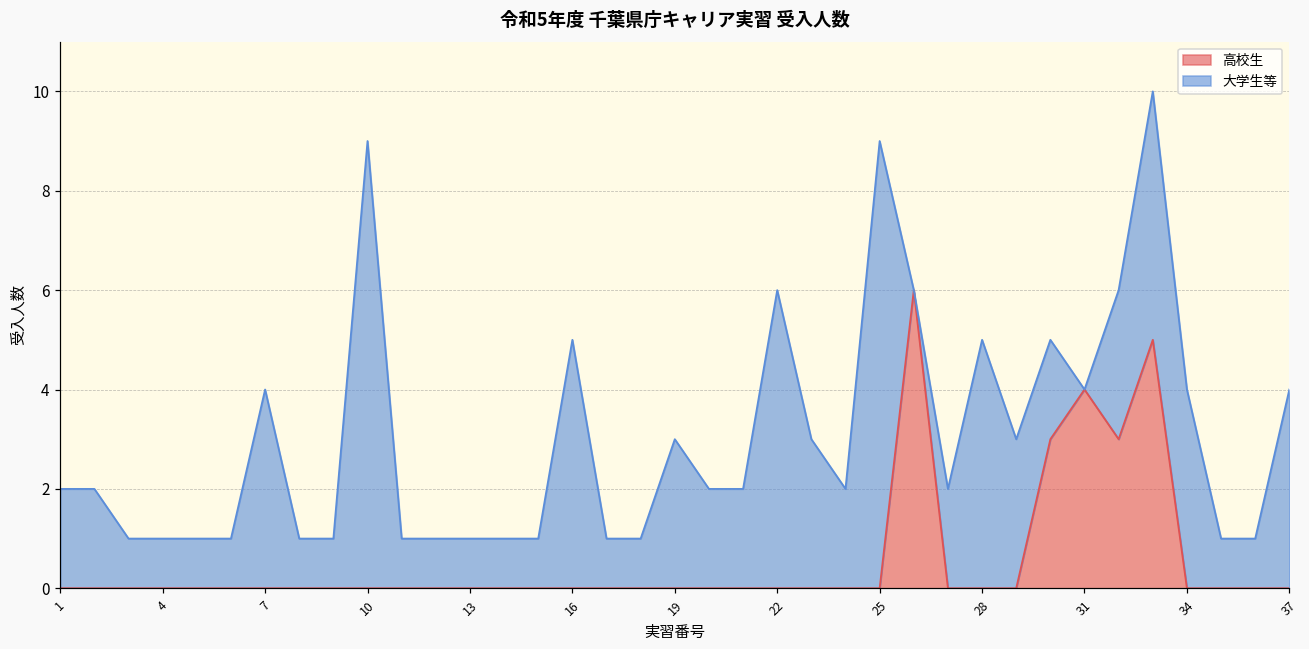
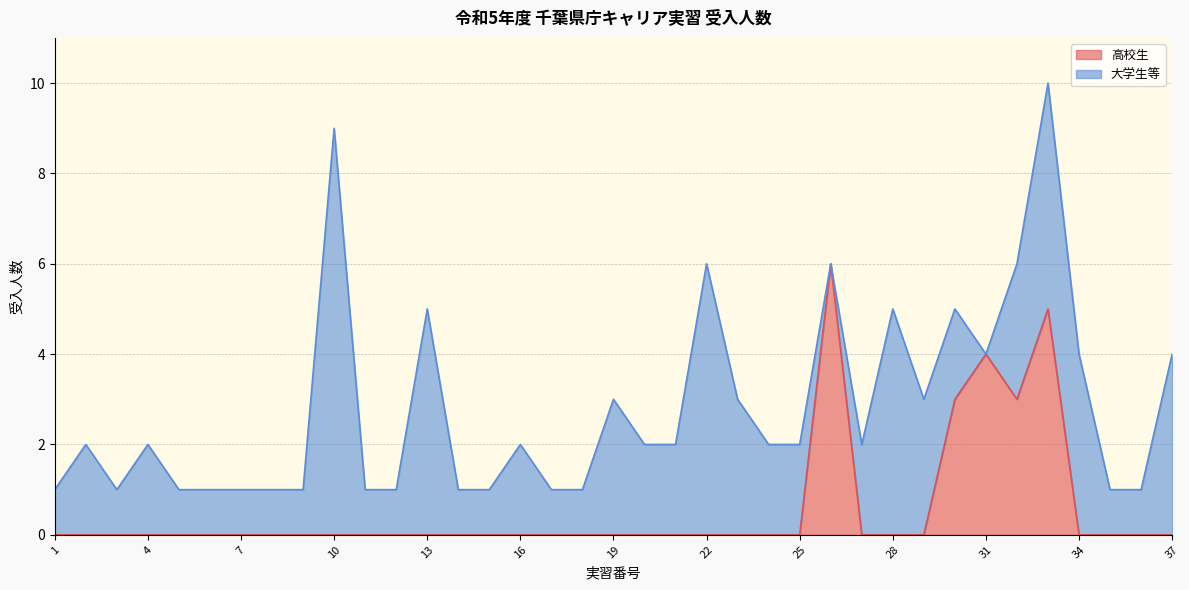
  {
    "高校生": {
      "1": 0,
      "4": 0,
      "7": 0,
      "10": 0,
      "13": 0,
      "16": 0,
      "19": 0,
      "22": 0,
      "25": 0,
      "28": 0,
      "34": 0,
      "37": 0
    },
    "大学生等": {
-     "1": 2,
-     "4": 1,
-     "7": 4,
+     "1": 1,
+     "4": 2,
+     "7": 1,
      "10": 9,
-     "13": 1,
-     "16": 5,
+     "13": 5,
+     "16": 2,
      "19": 3,
      "22": 6,
-     "25": 9,
+     "25": 2,
      "28": 5,
      "34": 4,
      "37": 4
    }
  }
